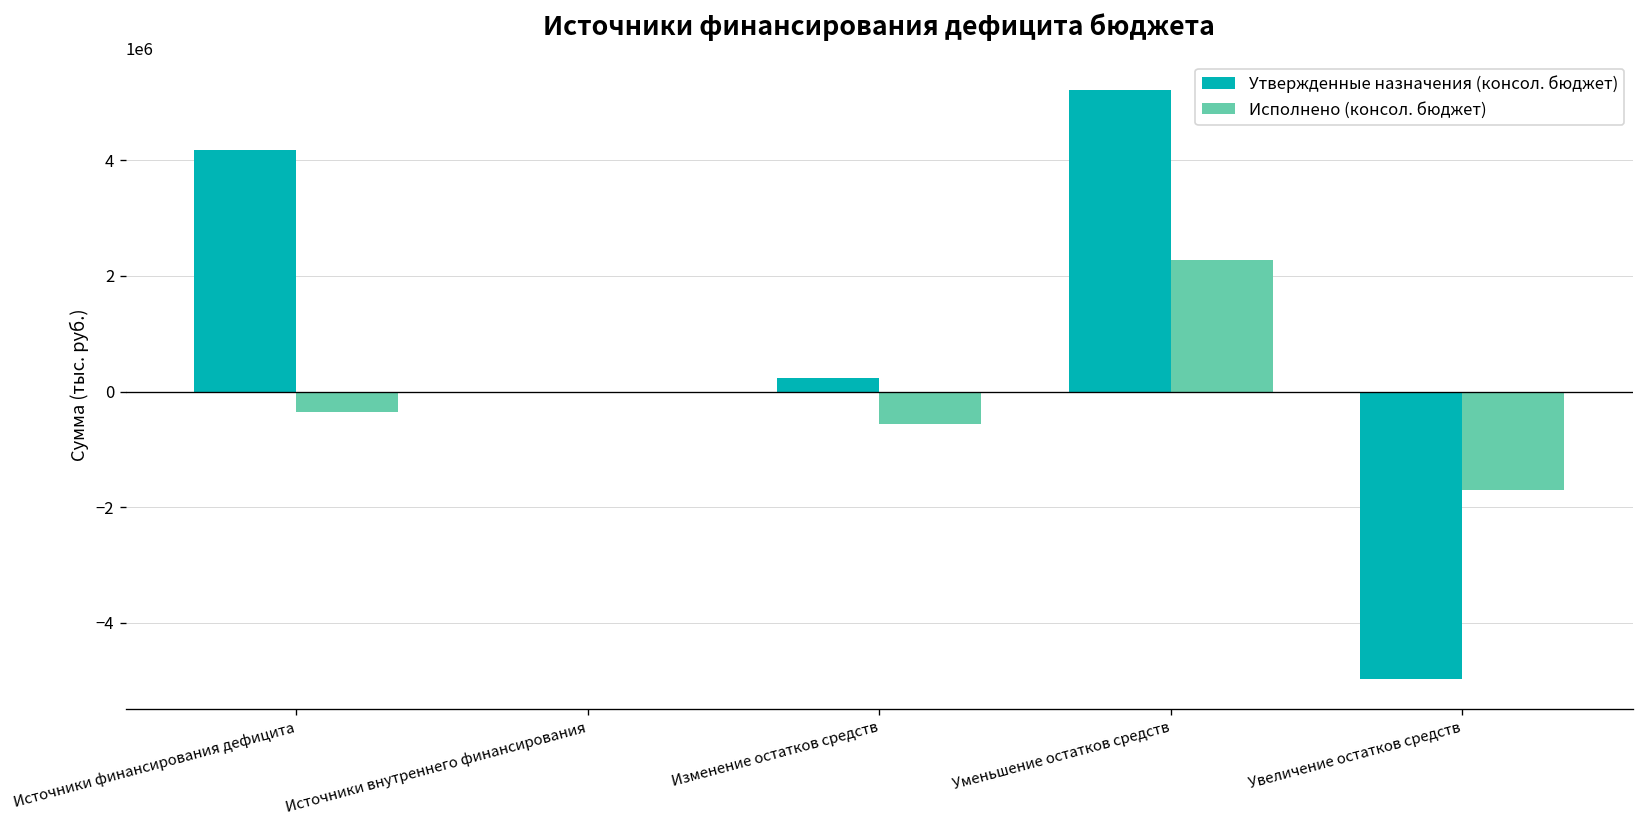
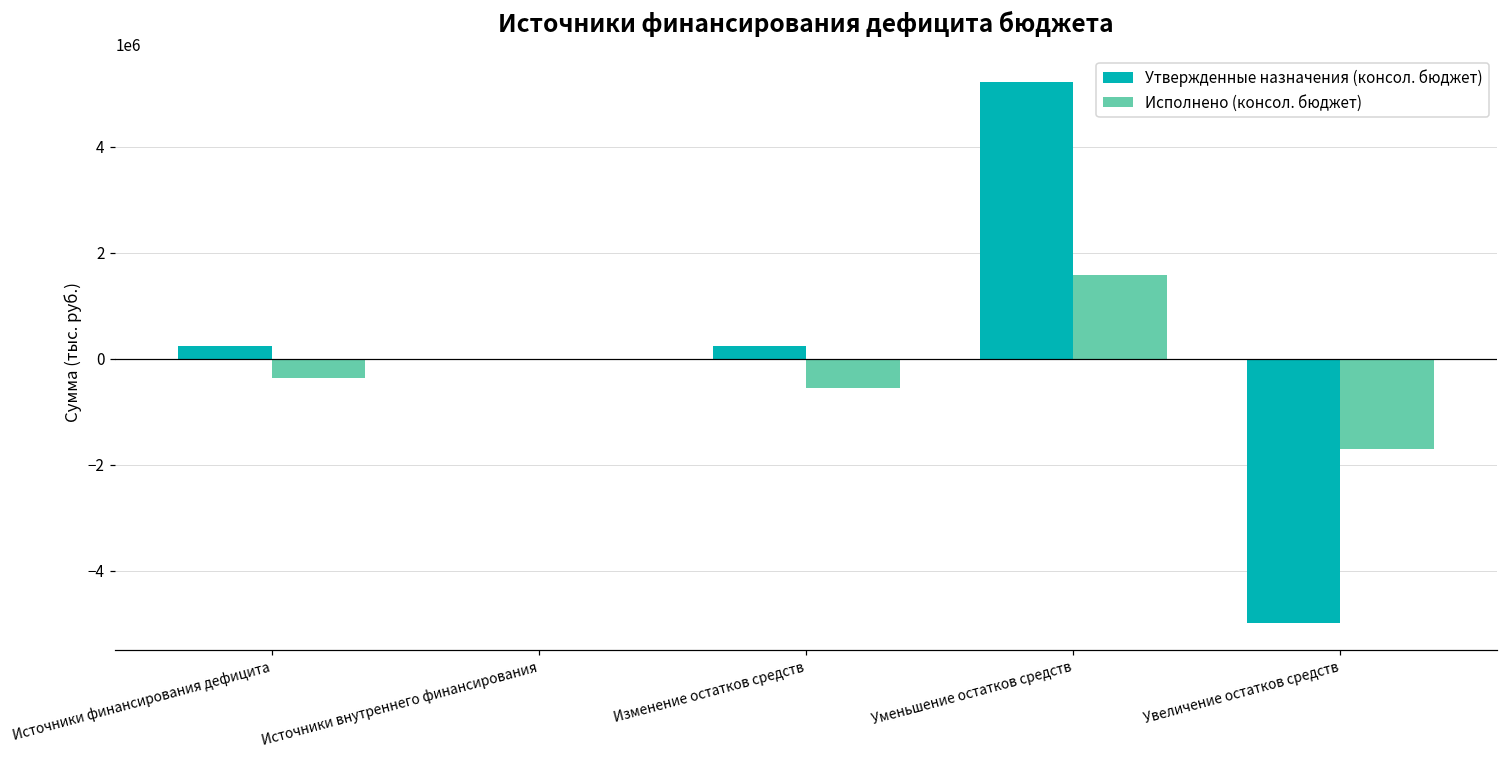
  {
    "Утвержденные назначения (консол. бюджет)": {
-     "Источники финансирования дефицита": 4200000,
+     "Источники финансирования дефицита": 200000,
      "Источники внутреннего финансирования": 0,
      "Изменение остатков средств": 200000,
      "Уменьшение остатков средств": 5200000,
      "Увеличение остатков средств": -5000000
    },
    "Исполнено (консол. бюджет)": {
      "Источники финансирования дефицита": -400000,
      "Источники внутреннего финансирования": 0,
      "Изменение остатков средств": -600000,
-     "Уменьшение остатков средств": 2300000,
+     "Уменьшение остатков средств": 1600000,
      "Увеличение остатков средств": -1700000
    }
  }
